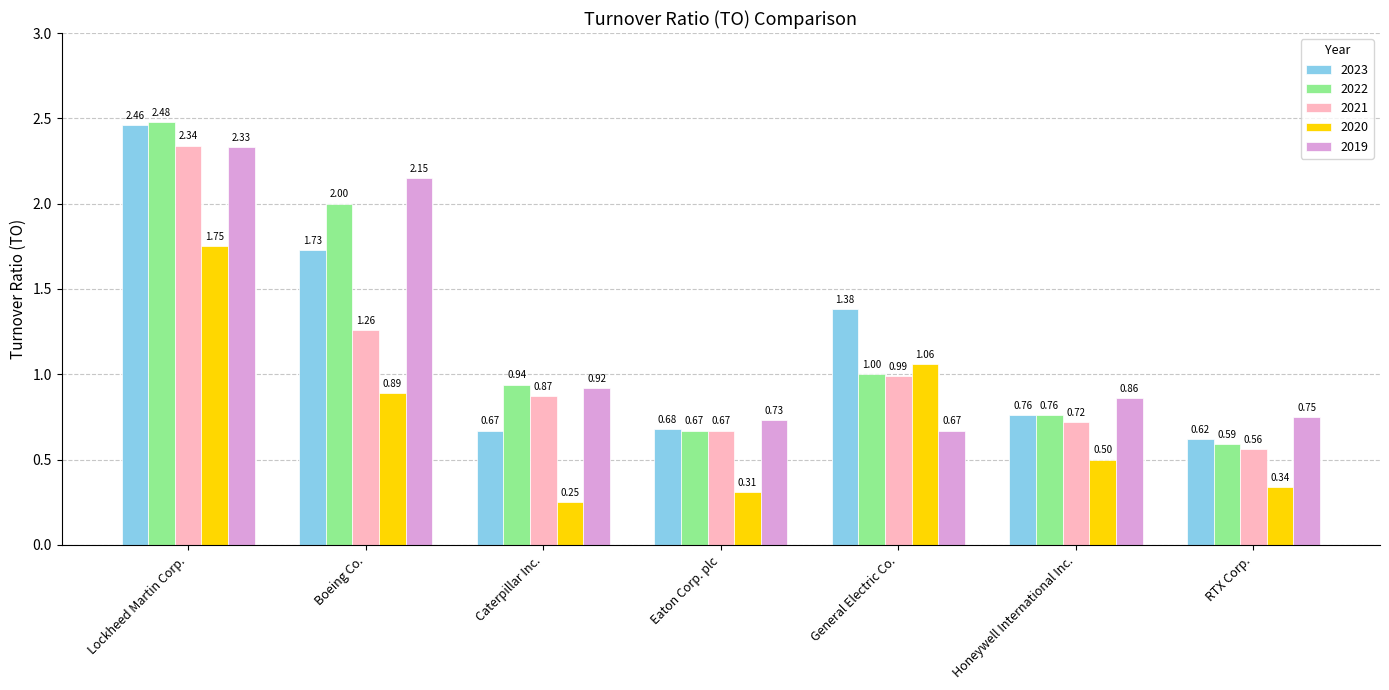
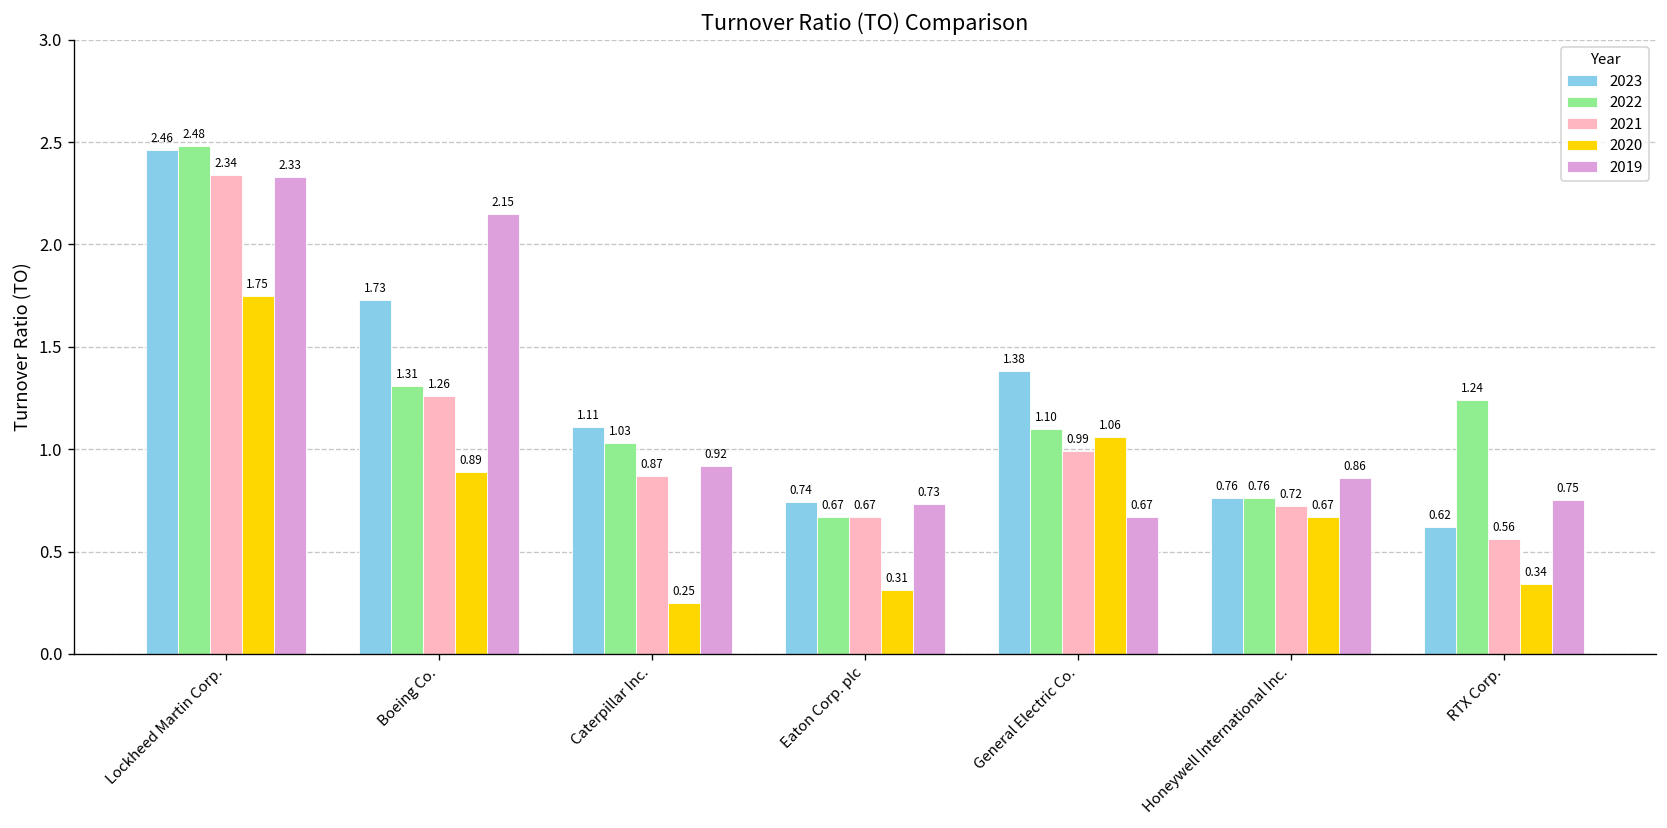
  {
    "2023": {
      "Lockheed Martin Corp.": 2.46,
      "Boeing Co.": 1.73,
-     "Caterpillar Inc.": 0.67,
-     "Eaton Corp. plc": 0.68,
+     "Caterpillar Inc.": 1.11,
+     "Eaton Corp. plc": 0.74,
      "General Electric Co.": 1.38,
      "Honeywell International Inc.": 0.76,
      "RTX Corp.": 0.62
    },
    "2022": {
      "Lockheed Martin Corp.": 2.48,
-     "Boeing Co.": 2.00,
-     "Caterpillar Inc.": 0.94,
+     "Boeing Co.": 1.31,
+     "Caterpillar Inc.": 1.03,
      "Eaton Corp. plc": 0.67,
-     "General Electric Co.": 1.00,
+     "General Electric Co.": 1.10,
      "Honeywell International Inc.": 0.76,
-     "RTX Corp.": 0.59
+     "RTX Corp.": 1.24
    },
    "2020": {
      "Lockheed Martin Corp.": 1.75,
      "Boeing Co.": 0.89,
      "Caterpillar Inc.": 0.25,
      "Eaton Corp. plc": 0.31,
      "General Electric Co.": 1.06,
-     "Honeywell International Inc.": 0.50,
+     "Honeywell International Inc.": 0.67,
      "RTX Corp.": 0.34
    }
  }
